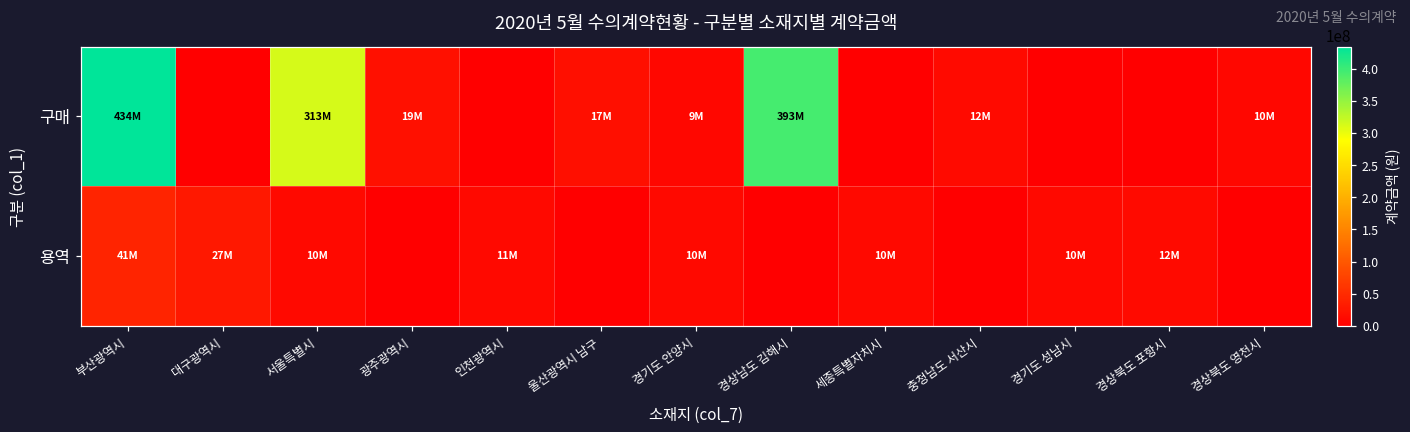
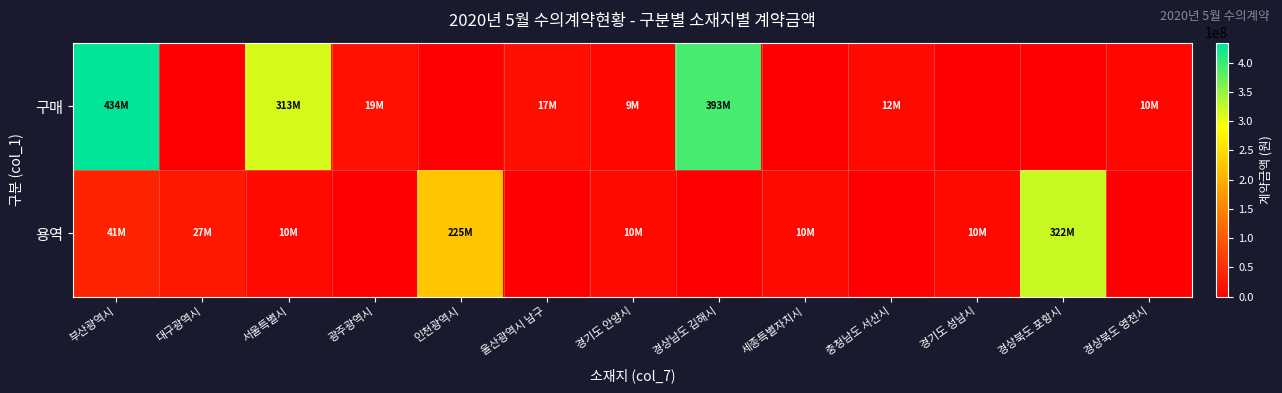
  {
    "구매": {
      "부산광역시": "434M",
      "서울특별시": "313M",
      "광주광역시": "19M",
      "울산광역시 남구": "17M",
      "경기도 안양시": "9M",
      "경상남도 김해시": "393M",
      "충청남도 서산시": "12M",
      "경상북도 영천시": "10M"
    },
    "용역": {
      "부산광역시": "41M",
      "대구광역시": "27M",
      "서울특별시": "10M",
-     "인천광역시": "11M",
+     "인천광역시": "225M",
      "경기도 안양시": "10M",
      "세종특별자치시": "10M",
      "경기도 성남시": "10M",
-     "경상북도 포항시": "12M"
+     "경상북도 포항시": "322M"
    }
  }
